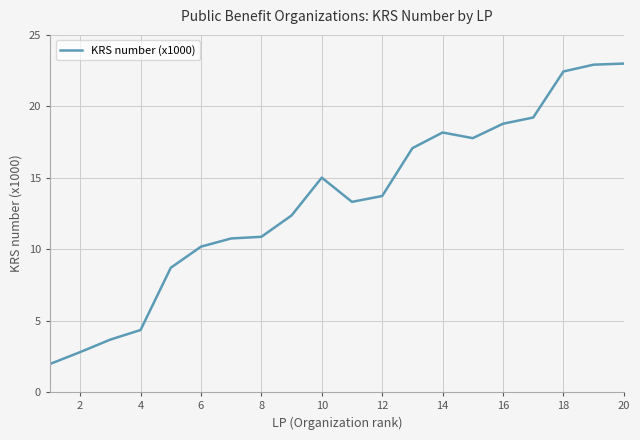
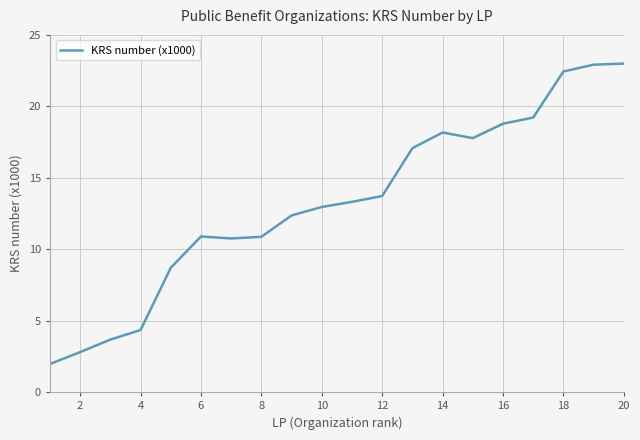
  {
    "2": 2.8,
    "4": 4.3,
-   "6": 10.2,
+   "6": 10.9,
    "8": 10.9,
-   "10": 15.0,
+   "10": 13.0,
    "12": 13.7,
    "14": 18.2,
    "16": 18.8,
    "18": 22.4,
    "20": 23.0
  }
